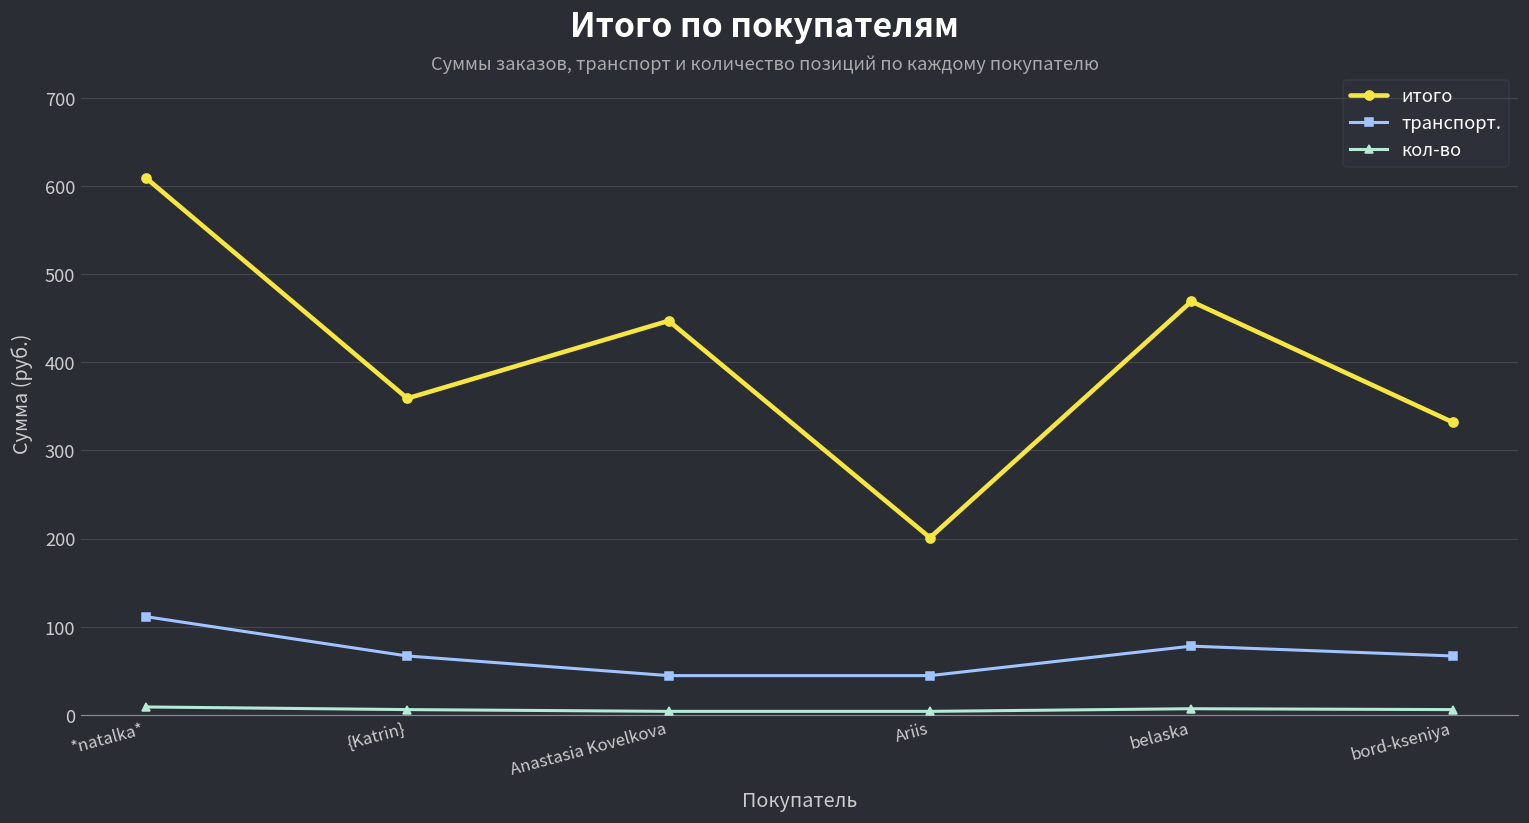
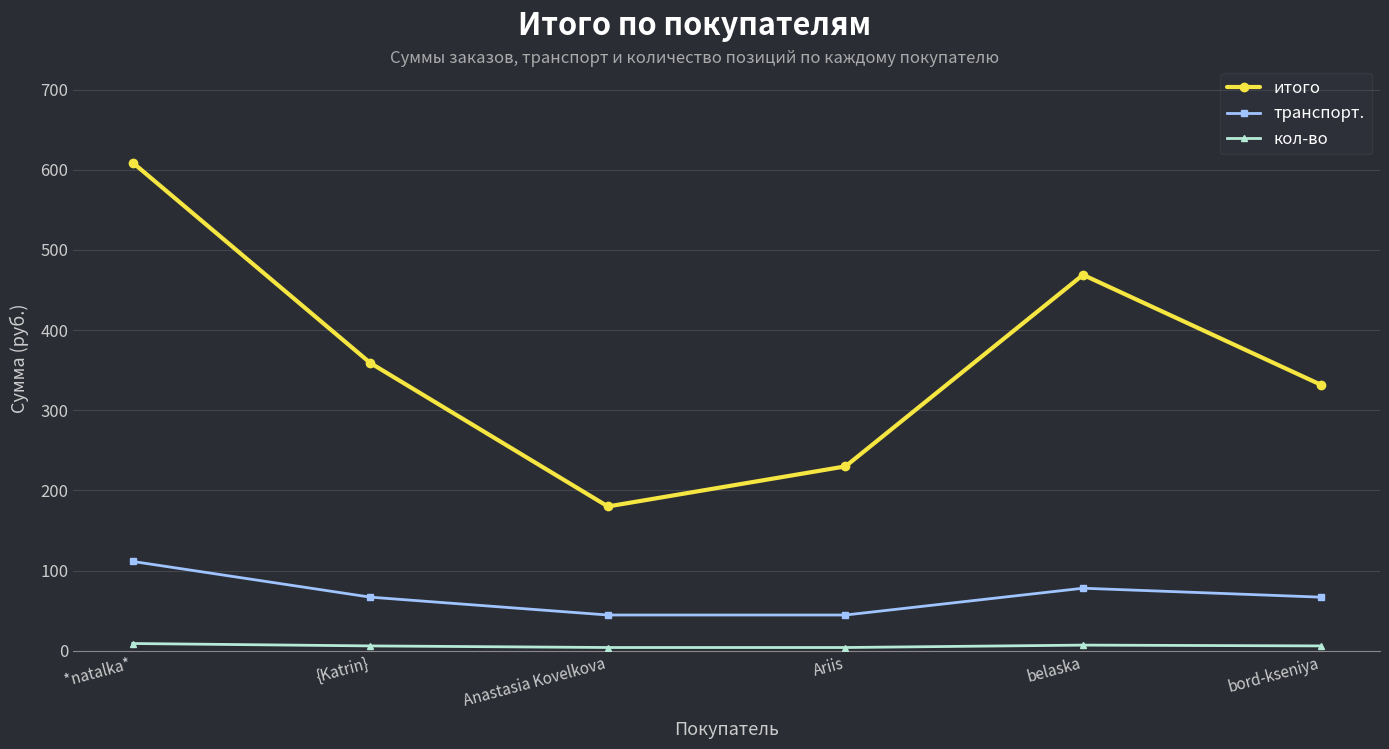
  {
    "итого": {
      "*natalka*": 610,
      "{Katrin}": 360,
-     "Anastasia Kovelkova": 450,
-     "Ariis": 200,
+     "Anastasia Kovelkova": 180,
+     "Ariis": 230,
      "belaska": 470,
      "bord-kseniya": 330
    }
  }
